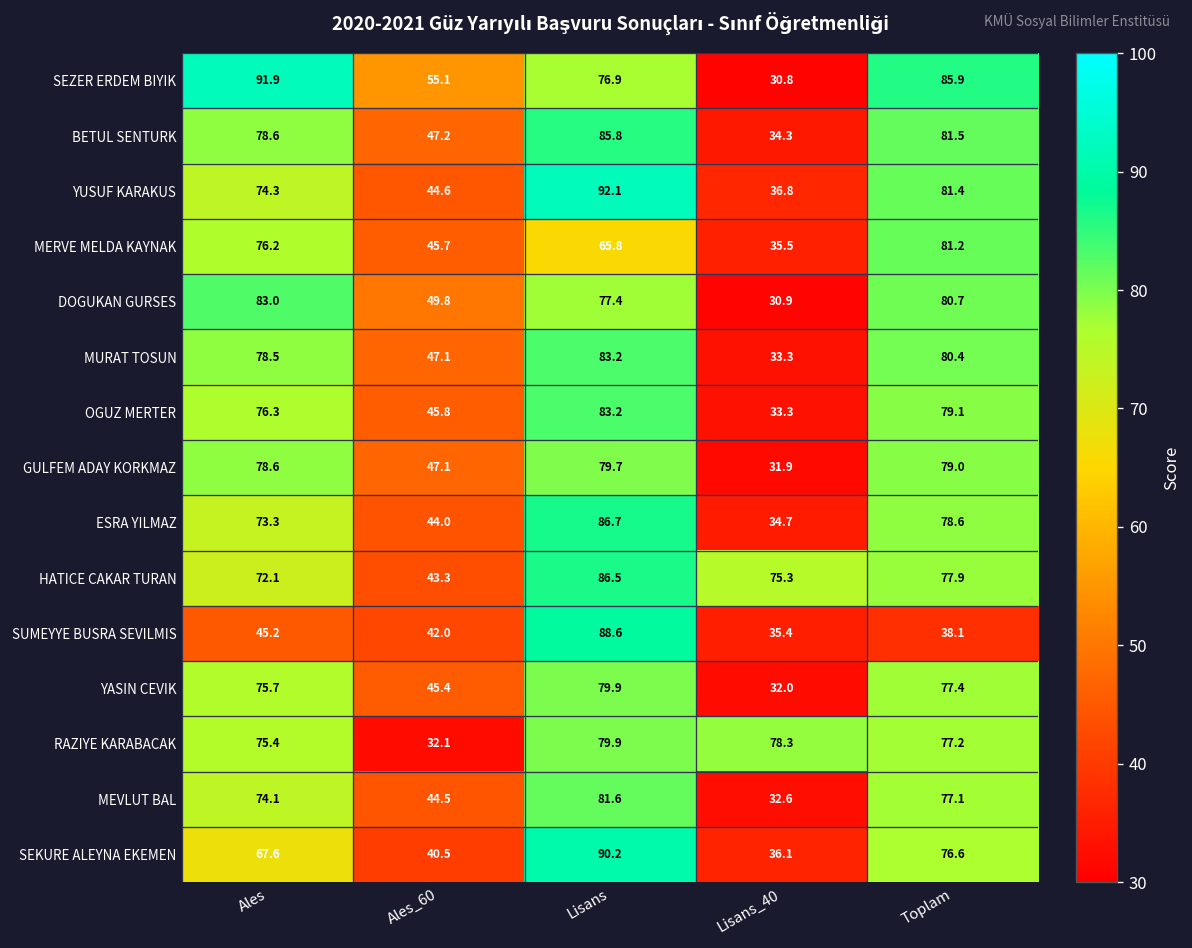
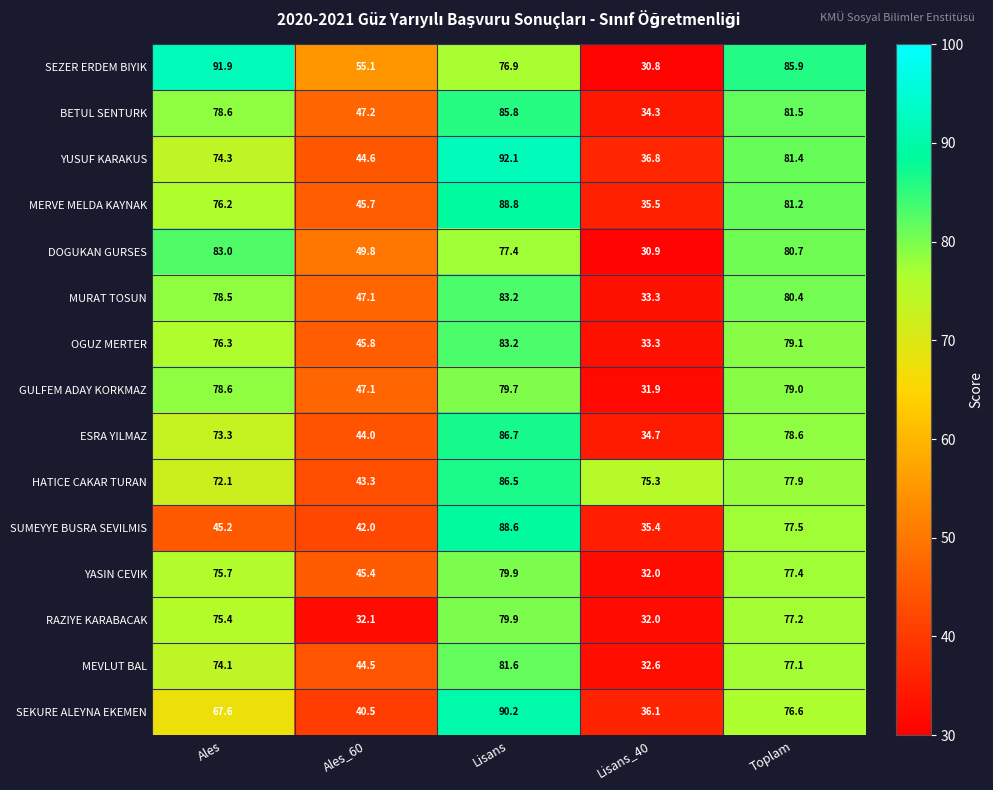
  {
    "SEZER ERDEM BIYIK": {
      "Ales": 91.9,
      "Ales_60": 55.1,
      "Lisans": 76.9,
      "Lisans_40": 30.8,
      "Toplam": 85.9
    },
    "BETUL SENTURK": {
      "Ales": 78.6,
      "Ales_60": 47.2,
      "Lisans": 85.8,
      "Lisans_40": 34.3,
      "Toplam": 81.5
    },
    "YUSUF KARAKUS": {
      "Ales": 74.3,
      "Ales_60": 44.6,
      "Lisans": 92.1,
      "Lisans_40": 36.8,
      "Toplam": 81.4
    },
    "MERVE MELDA KAYNAK": {
      "Ales": 76.2,
      "Ales_60": 45.7,
-     "Lisans": 65.8,
+     "Lisans": 88.8,
      "Lisans_40": 35.5,
      "Toplam": 81.2
    },
    "DOGUKAN GURSES": {
      "Ales": 83.0,
      "Ales_60": 49.8,
      "Lisans": 77.4,
      "Lisans_40": 30.9,
      "Toplam": 80.7
    },
    "MURAT TOSUN": {
      "Ales": 78.5,
      "Ales_60": 47.1,
      "Lisans": 83.2,
      "Lisans_40": 33.3,
      "Toplam": 80.4
    },
    "OGUZ MERTER": {
      "Ales": 76.3,
      "Ales_60": 45.8,
      "Lisans": 83.2,
      "Lisans_40": 33.3,
      "Toplam": 79.1
    },
    "GULFEM ADAY KORKMAZ": {
      "Ales": 78.6,
      "Ales_60": 47.1,
      "Lisans": 79.7,
      "Lisans_40": 31.9,
      "Toplam": 79.0
    },
    "ESRA YILMAZ": {
      "Ales": 73.3,
      "Ales_60": 44.0,
      "Lisans": 86.7,
      "Lisans_40": 34.7,
      "Toplam": 78.6
    },
    "HATICE CAKAR TURAN": {
      "Ales": 72.1,
      "Ales_60": 43.3,
      "Lisans": 86.5,
      "Lisans_40": 75.3,
      "Toplam": 77.9
    },
    "SUMEYYE BUSRA SEVILMIS": {
      "Ales": 45.2,
      "Ales_60": 42.0,
      "Lisans": 88.6,
      "Lisans_40": 35.4,
-     "Toplam": 38.1
+     "Toplam": 77.5
    },
    "YASIN CEVIK": {
      "Ales": 75.7,
      "Ales_60": 45.4,
      "Lisans": 79.9,
      "Lisans_40": 32.0,
      "Toplam": 77.4
    },
    "RAZIYE KARABACAK": {
      "Ales": 75.4,
      "Ales_60": 32.1,
      "Lisans": 79.9,
-     "Lisans_40": 78.3,
+     "Lisans_40": 32.0,
      "Toplam": 77.2
    },
    "MEVLUT BAL": {
      "Ales": 74.1,
      "Ales_60": 44.5,
      "Lisans": 81.6,
      "Lisans_40": 32.6,
      "Toplam": 77.1
    },
    "SEKURE ALEYNA EKEMEN": {
      "Ales": 67.6,
      "Ales_60": 40.5,
      "Lisans": 90.2,
      "Lisans_40": 36.1,
      "Toplam": 76.6
    }
  }
